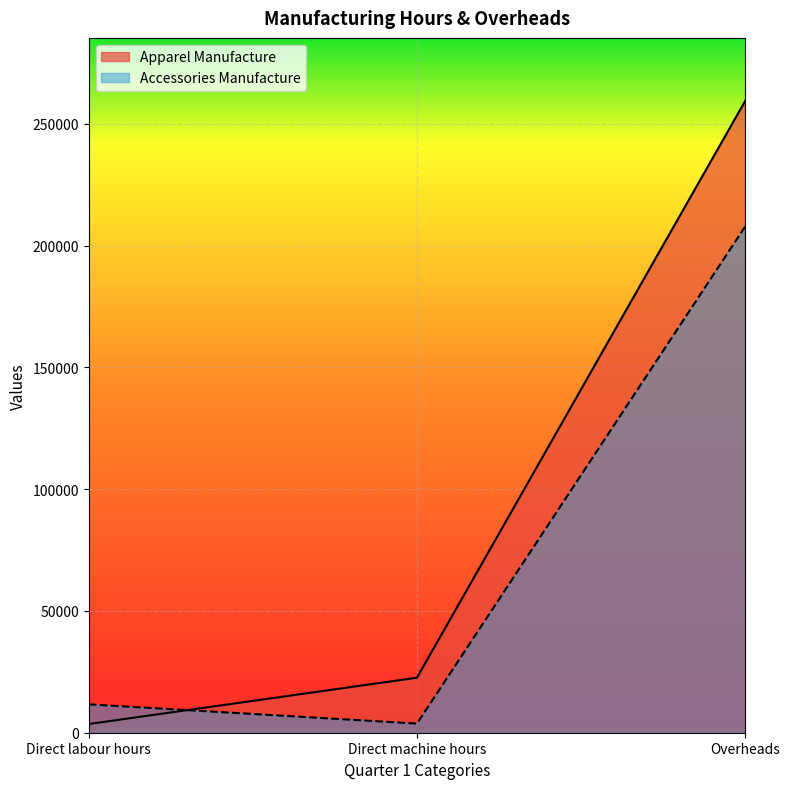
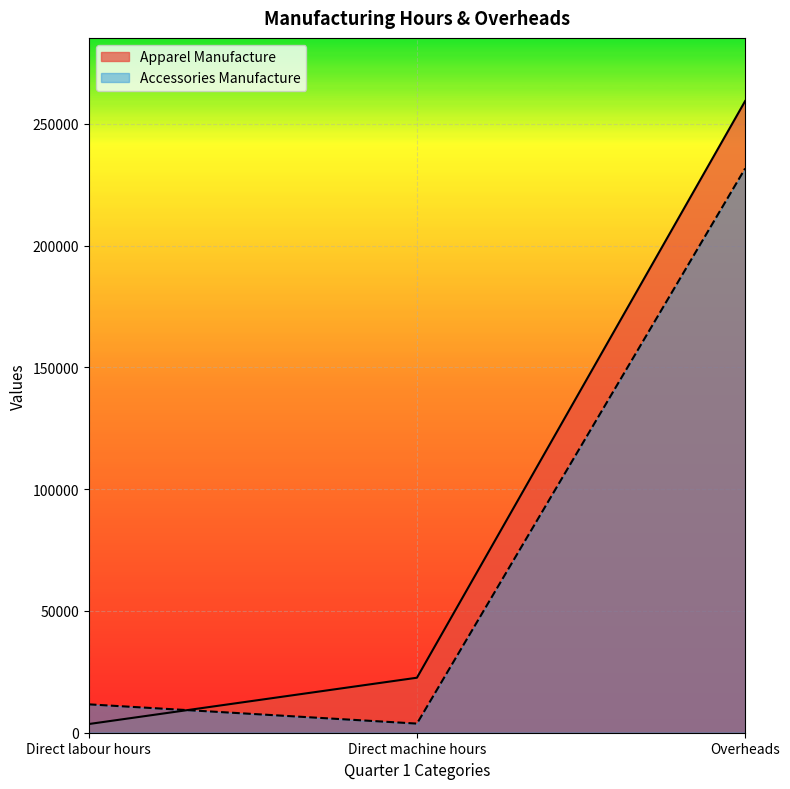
  {
    "Apparel Manufacture": {
      "Direct labour hours": 4000,
      "Direct machine hours": 23000,
      "Overheads": 259000
    },
    "Accessories Manufacture": {
      "Direct labour hours": 12000,
      "Direct machine hours": 4000,
-     "Overheads": 208000
+     "Overheads": 232000
    }
  }
